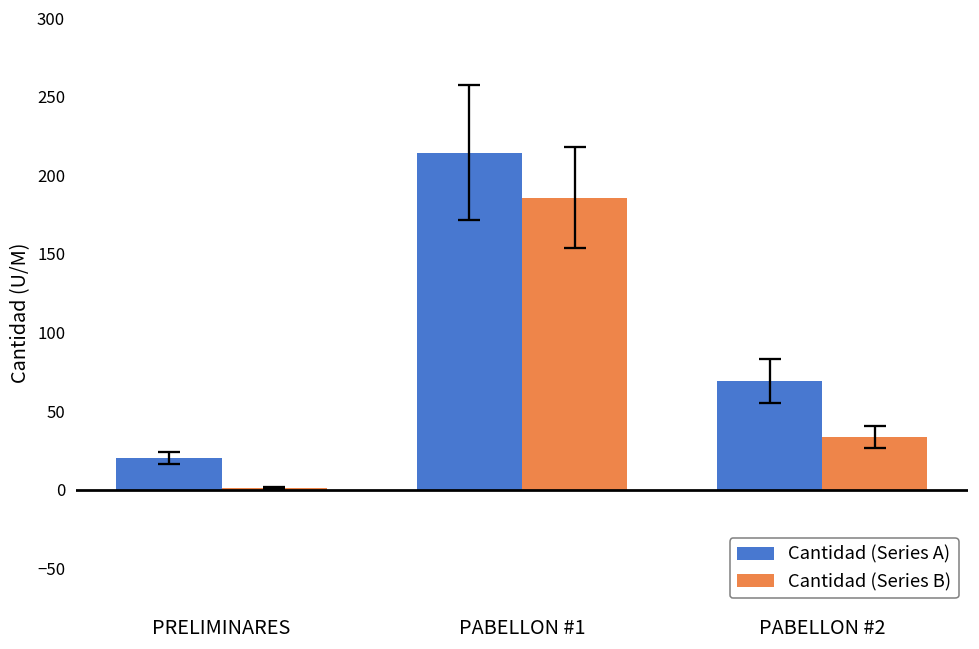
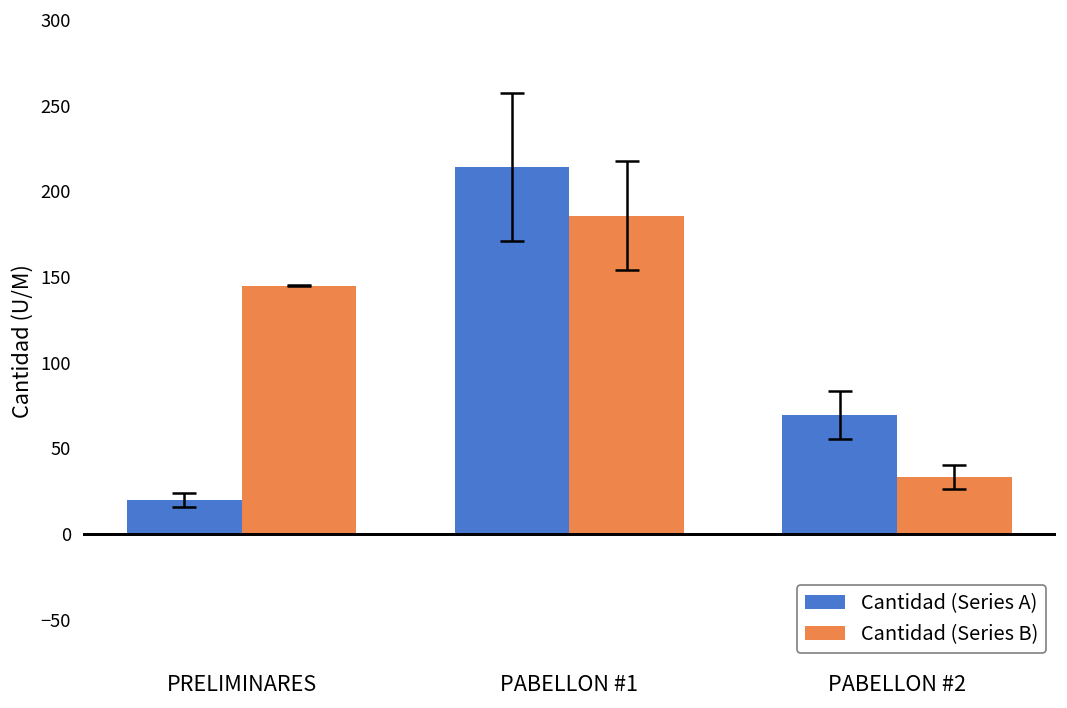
  {
    "Cantidad (Series B)": {
-     "PRELIMINARES": 1,
+     "PRELIMINARES": 145,
      "PABELLON #1": 186,
      "PABELLON #2": 33
    }
  }
